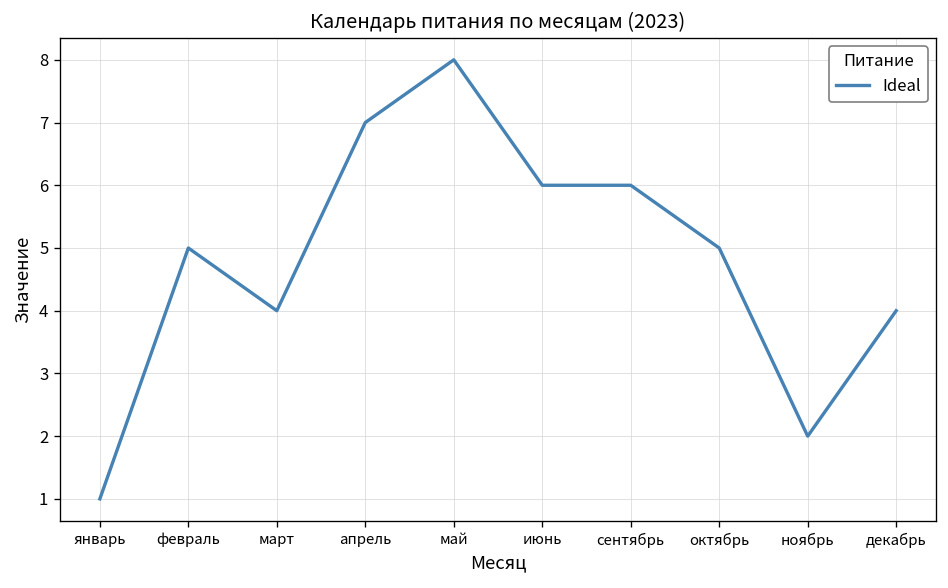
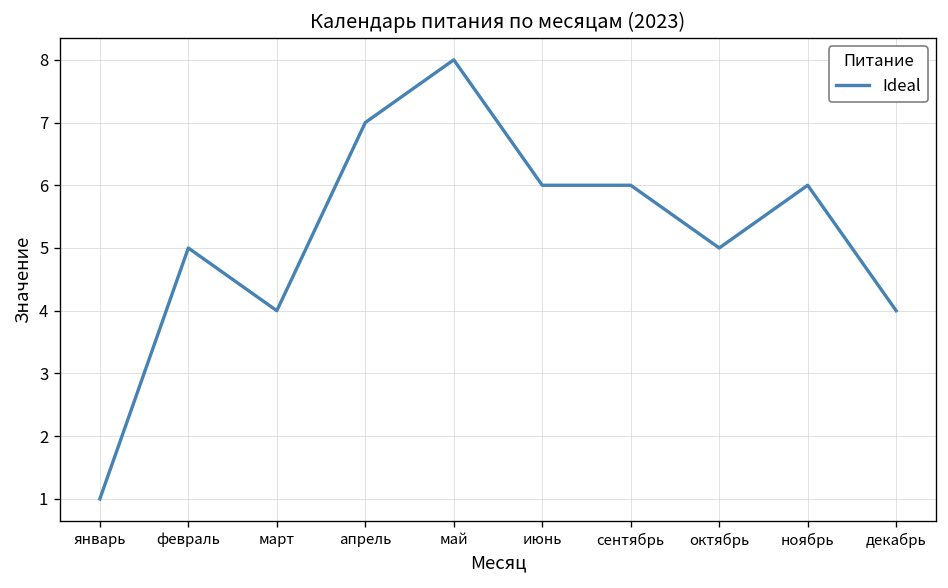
  {
    "январь": 1,
    "февраль": 5,
    "март": 4,
    "апрель": 7,
    "май": 8,
    "июнь": 6,
    "сентябрь": 6,
    "октябрь": 5,
-   "ноябрь": 2,
+   "ноябрь": 6,
    "декабрь": 4
  }
